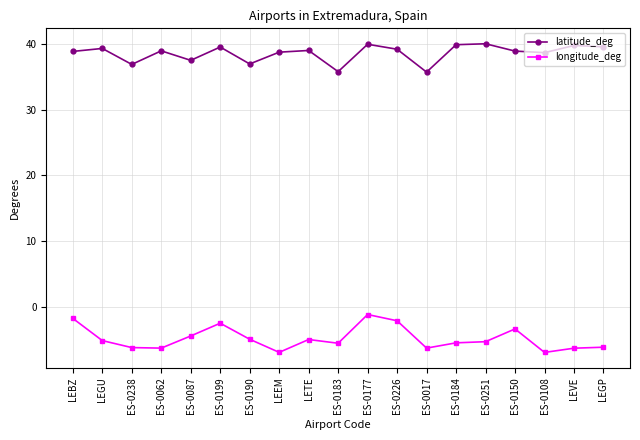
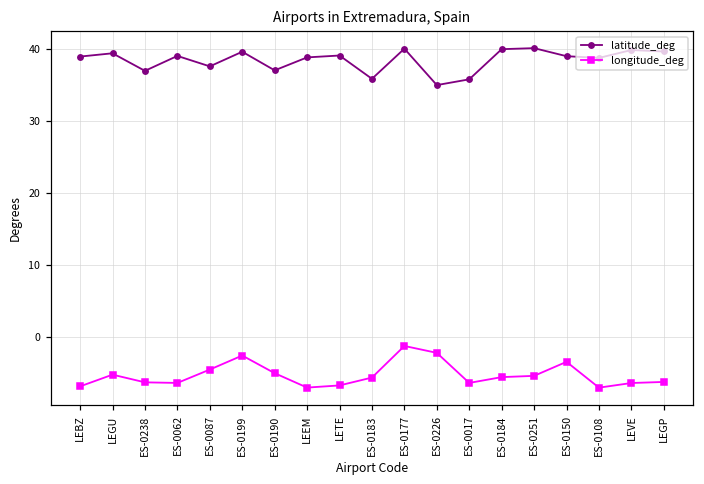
  {
    "latitude_deg": {
      "LEBZ": 39,
      "LEGU": 39,
      "ES-0238": 37,
      "ES-0062": 39,
      "ES-0087": 38,
      "ES-0199": 40,
      "ES-0190": 37,
      "LEEM": 39,
      "LETE": 39,
      "ES-0183": 36,
      "ES-0177": 40,
-     "ES-0226": 39,
+     "ES-0226": 35,
      "ES-0017": 36,
      "ES-0184": 40,
      "ES-0251": 40,
      "ES-0150": 39
    },
    "longitude_deg": {
-     "LEBZ": -2,
+     "LEBZ": -7,
      "LEGU": -5,
      "ES-0238": -6,
      "ES-0062": -6,
      "ES-0087": -4,
      "ES-0199": -3,
      "ES-0190": -5,
      "LEEM": -7,
-     "LETE": -5,
+     "LETE": -7,
      "ES-0183": -6,
      "ES-0177": -1,
      "ES-0226": -2,
      "ES-0017": -6,
      "ES-0184": -6,
      "ES-0251": -5,
      "ES-0150": -3,
      "ES-0108": -7,
      "LEVE": -6,
      "LEGP": -6
    }
  }
